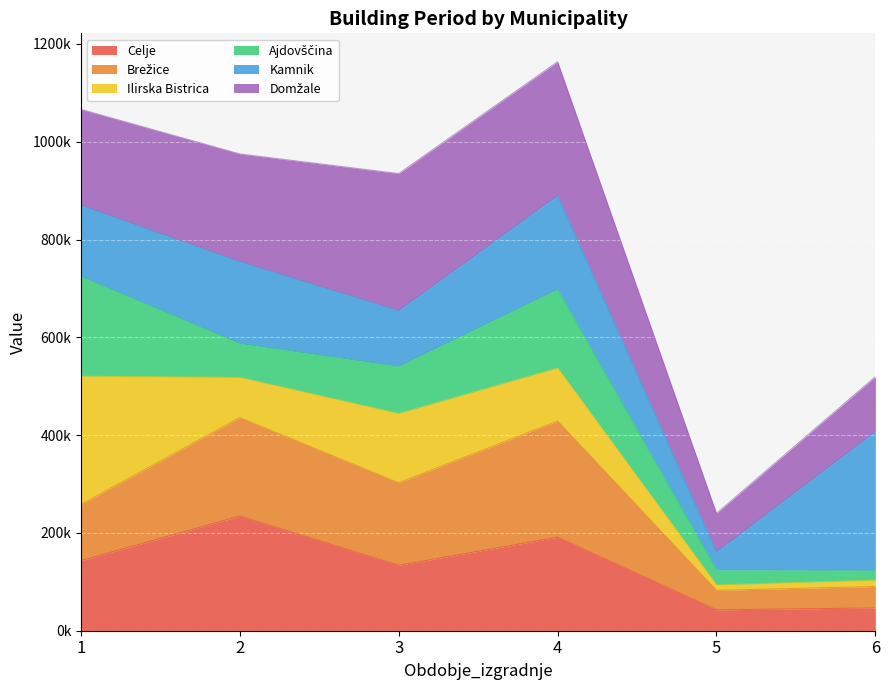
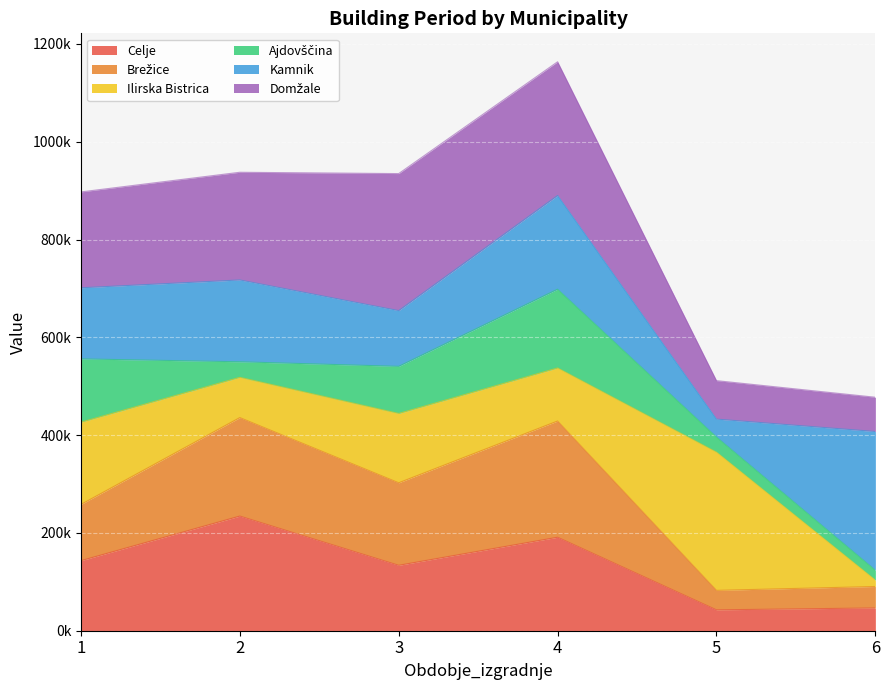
  {
    "Ilirska Bistrica": {
-     "1": 260000,
+     "1": 170000,
      "2": 80000,
      "3": 140000,
      "4": 110000,
-     "5": 10000,
+     "5": 280000,
      "6": 10000
    },
    "Ajdovščina": {
-     "1": 200000,
-     "2": 70000,
+     "1": 130000,
+     "2": 30000,
      "3": 100000,
      "4": 160000,
      "5": 30000,
      "6": 20000
    },
    "Kamnik": {
      "1": 150000,
      "2": 170000,
      "3": 110000,
      "4": 190000,
      "5": 40000,
      "6": 280000
    },
    "Domžale": {
      "1": 200000,
      "2": 220000,
      "3": 280000,
      "4": 270000,
      "5": 80000,
-     "6": 110000
+     "6": 70000
    }
  }
